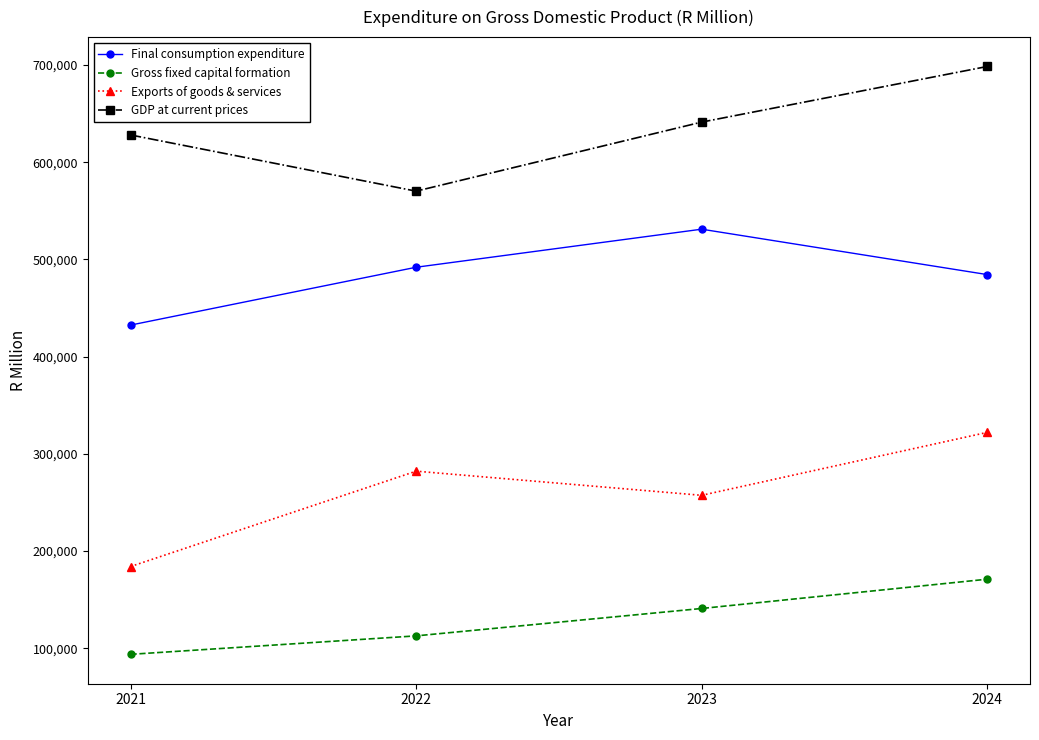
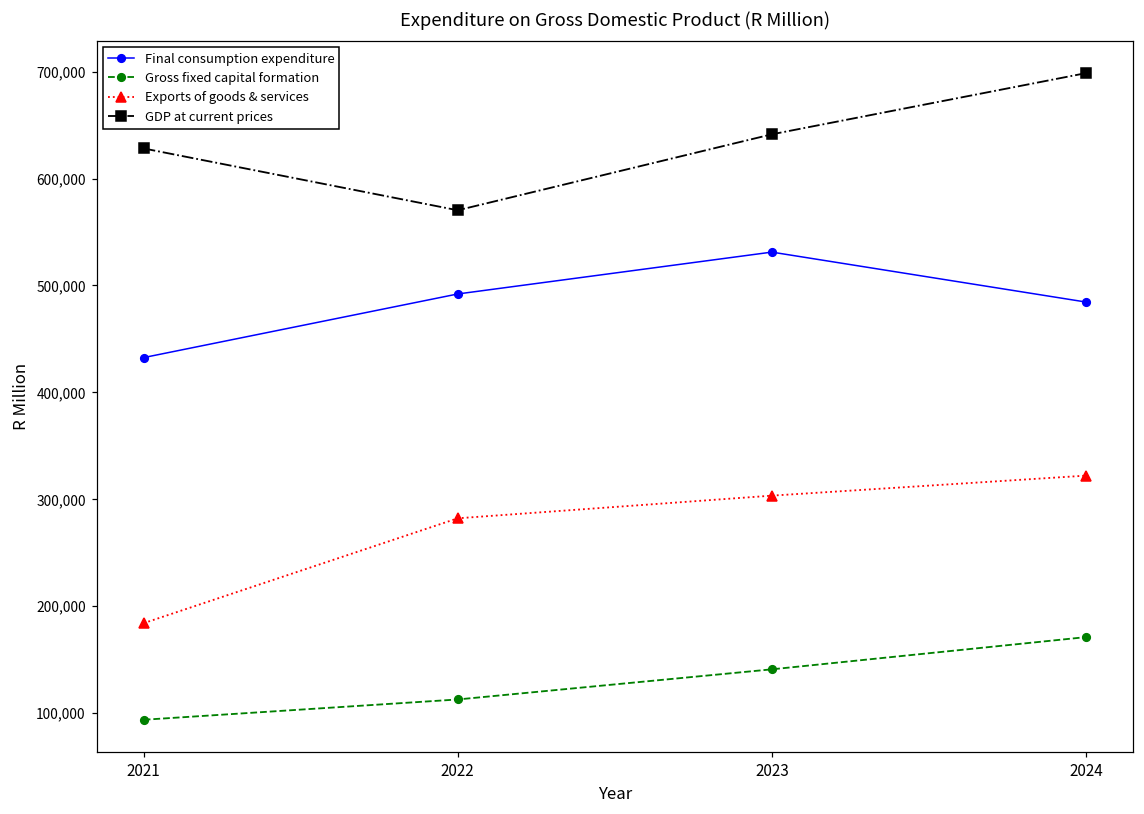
  {
    "Final consumption expenditure": {
      "2021": "430,000",
      "2022": "490,000",
      "2023": "530,000",
      "2024": "480,000"
    },
    "Gross fixed capital formation": {
      "2021": "90,000",
      "2022": "110,000",
      "2023": "140,000",
      "2024": "170,000"
    },
    "Exports of goods & services": {
      "2021": "180,000",
      "2022": "280,000",
-     "2023": "260,000",
+     "2023": "300,000",
      "2024": "320,000"
    },
    "GDP at current prices": {
      "2021": "630,000",
      "2022": "570,000",
      "2023": "640,000",
      "2024": "700,000"
    }
  }
